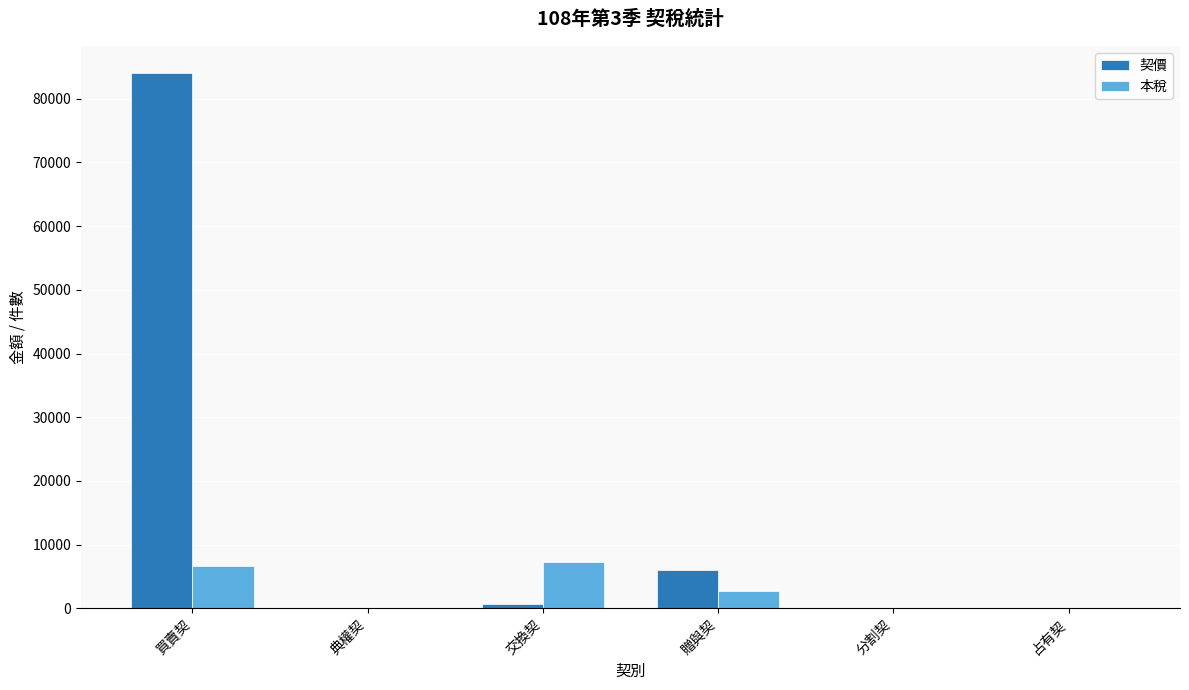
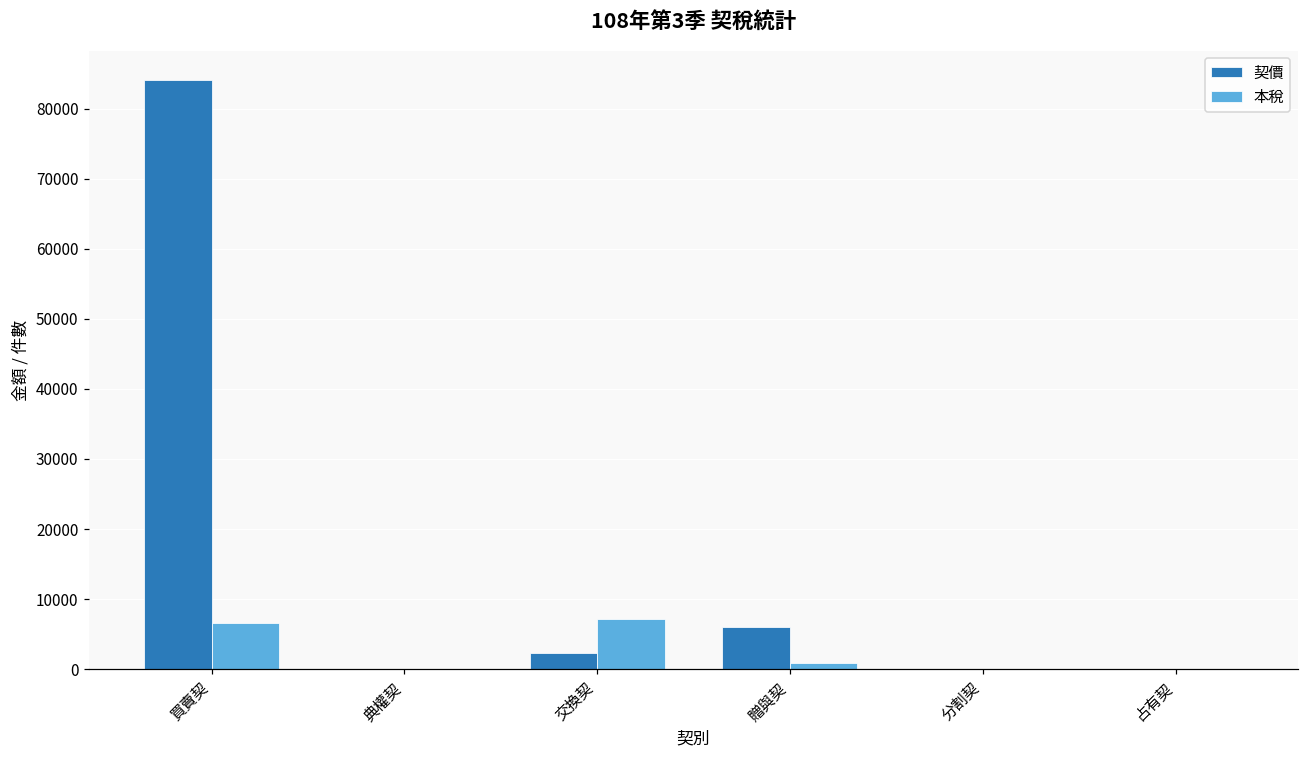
  {
    "契價": {
      "買賣契": 84000,
      "典權契": 0,
-     "交換契": 1000,
+     "交換契": 2000,
      "贈與契": 6000,
      "分割契": 0,
      "占有契": 0
    },
    "本稅": {
      "買賣契": 7000,
      "典權契": 0,
      "交換契": 7000,
-     "贈與契": 3000,
+     "贈與契": 1000,
      "分割契": 0,
      "占有契": 0
    }
  }
